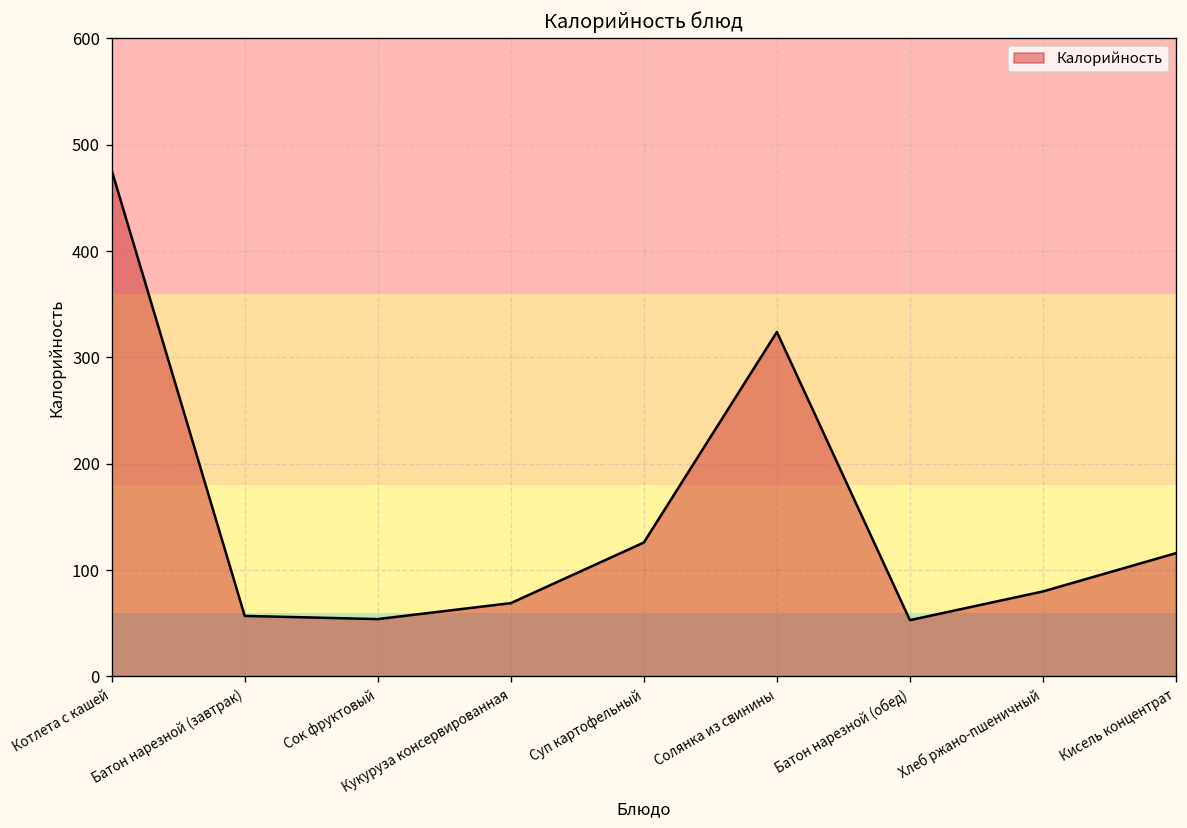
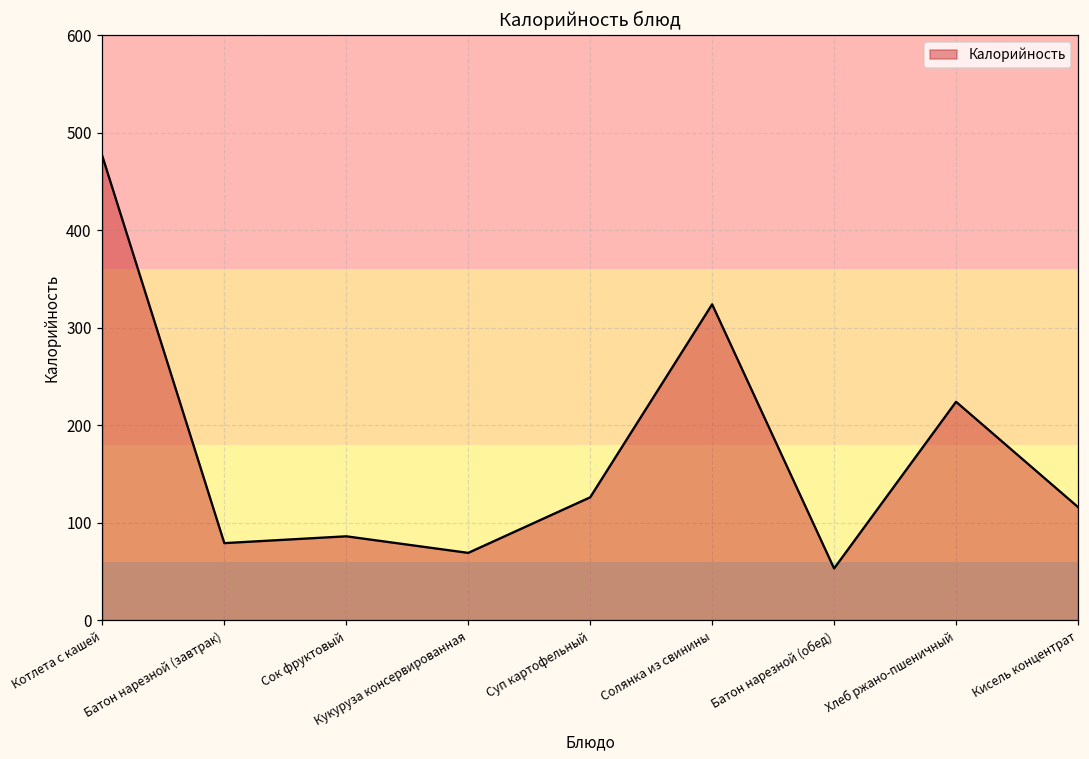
  {
    "Котлета с кашей": 480,
-   "Батон нарезной (завтрак)": 60,
-   "Сок фруктовый": 50,
+   "Батон нарезной (завтрак)": 80,
+   "Сок фруктовый": 90,
    "Кукуруза консервированная": 70,
    "Суп картофельный": 130,
    "Солянка из свинины": 320,
    "Батон нарезной (обед)": 50,
-   "Хлеб ржано-пшеничный": 80,
+   "Хлеб ржано-пшеничный": 220,
    "Кисель концентрат": 120
  }
